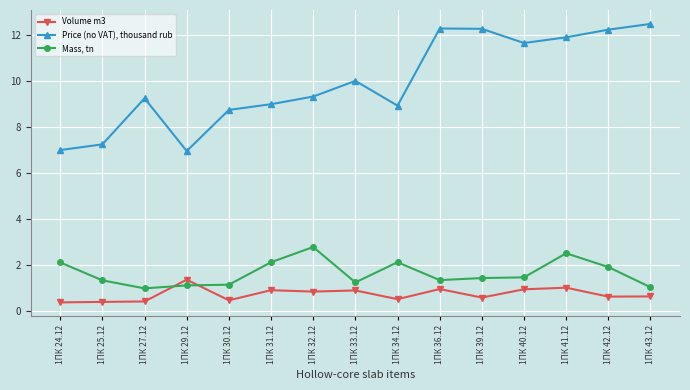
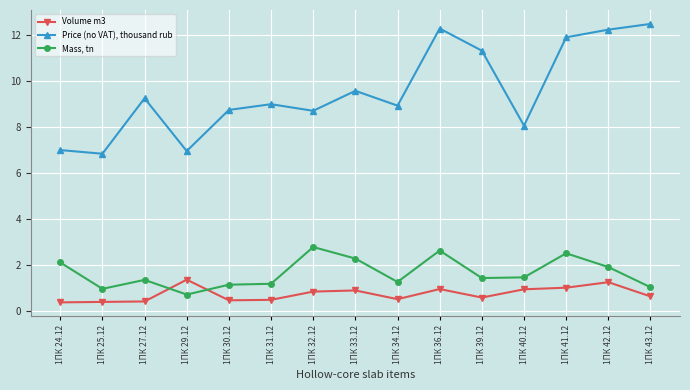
  {
    "Volume m3": {
      "1ПК 24.12": 0.4,
      "1ПК 25.12": 0.4,
      "1ПК 27.12": 0.4,
      "1ПК 29.12": 1.4,
      "1ПК 30.12": 0.5,
-     "1ПК 31.12": 0.9,
+     "1ПК 31.12": 0.5,
      "1ПК 32.12": 0.8,
      "1ПК 33.12": 0.9,
      "1ПК 34.12": 0.5,
      "1ПК 36.12": 0.9,
      "1ПК 39.12": 0.6,
      "1ПК 40.12": 0.9,
      "1ПК 41.12": 1.0,
-     "1ПК 42.12": 0.6,
+     "1ПК 42.12": 1.2,
      "1ПК 43.12": 0.6
    },
    "Price (no VAT), thousand rub": {
      "1ПК 24.12": 7.0,
-     "1ПК 25.12": 7.3,
+     "1ПК 25.12": 6.8,
      "1ПК 27.12": 9.3,
      "1ПК 29.12": 7.0,
      "1ПК 30.12": 8.8,
      "1ПК 31.12": 9.0,
-     "1ПК 32.12": 9.3,
-     "1ПК 33.12": 10.0,
+     "1ПК 32.12": 8.7,
+     "1ПК 33.12": 9.6,
      "1ПК 34.12": 8.9,
      "1ПК 36.12": 12.3,
-     "1ПК 39.12": 12.3,
-     "1ПК 40.12": 11.7,
+     "1ПК 39.12": 11.3,
+     "1ПК 40.12": 8.1,
      "1ПК 41.12": 11.9,
      "1ПК 42.12": 12.3,
      "1ПК 43.12": 12.5
    },
    "Mass, tn": {
      "1ПК 24.12": 2.1,
-     "1ПК 25.12": 1.3,
-     "1ПК 27.12": 1.0,
-     "1ПК 29.12": 1.1,
+     "1ПК 25.12": 1.0,
+     "1ПК 27.12": 1.3,
+     "1ПК 29.12": 0.7,
      "1ПК 30.12": 1.1,
-     "1ПК 31.12": 2.1,
+     "1ПК 31.12": 1.2,
      "1ПК 32.12": 2.8,
-     "1ПК 33.12": 1.2,
-     "1ПК 34.12": 2.1,
-     "1ПК 36.12": 1.3,
+     "1ПК 33.12": 2.3,
+     "1ПК 34.12": 1.3,
+     "1ПК 36.12": 2.6,
      "1ПК 39.12": 1.4,
      "1ПК 40.12": 1.5,
      "1ПК 41.12": 2.5,
      "1ПК 42.12": 1.9,
      "1ПК 43.12": 1.0
    }
  }
